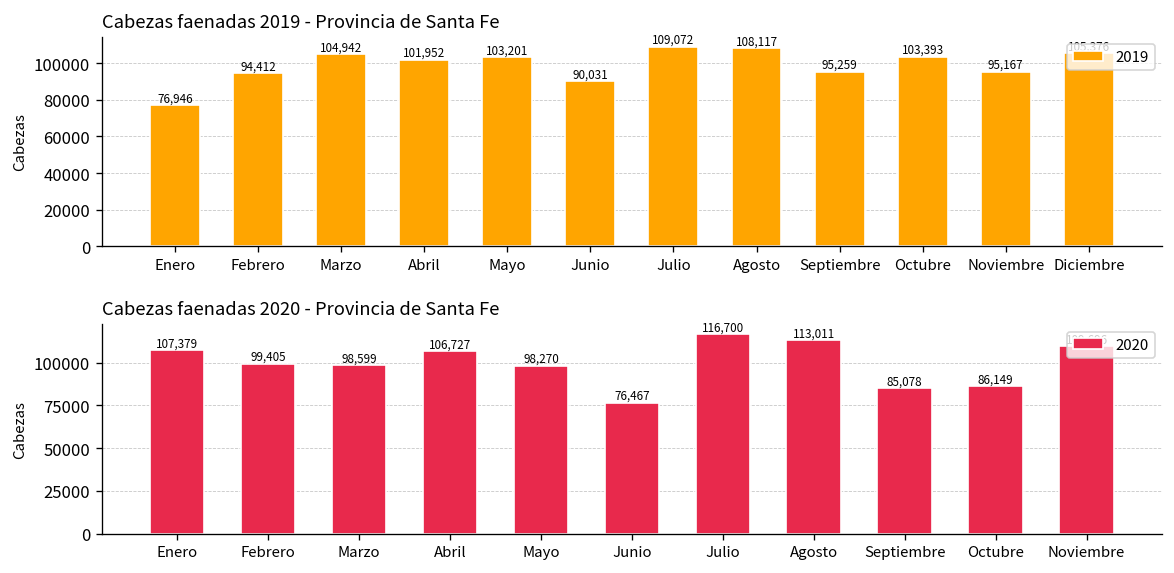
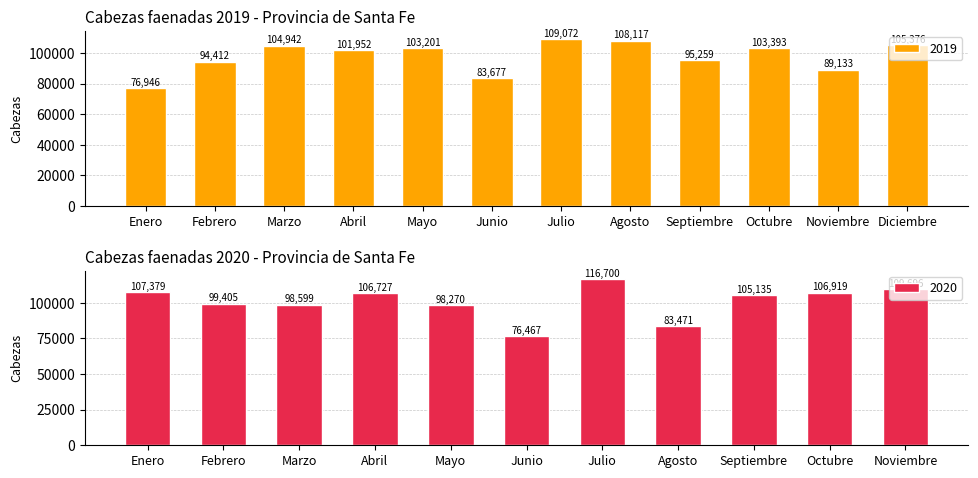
  {
    "Cabezas faenadas 2019 - Provincia de Santa Fe": {
      "Enero": "76,946",
      "Febrero": "94,412",
      "Marzo": "104,942",
      "Abril": "101,952",
      "Mayo": "103,201",
-     "Junio": "90,031",
+     "Junio": "83,677",
      "Julio": "109,072",
      "Agosto": "108,117",
      "Septiembre": "95,259",
      "Octubre": "103,393",
-     "Noviembre": "95,167"
+     "Noviembre": "89,133"
    },
    "Cabezas faenadas 2020 - Provincia de Santa Fe": {
      "Enero": "107,379",
      "Febrero": "99,405",
      "Marzo": "98,599",
      "Abril": "106,727",
      "Mayo": "98,270",
      "Junio": "76,467",
      "Julio": "116,700",
-     "Agosto": "113,011",
-     "Septiembre": "85,078",
-     "Octubre": "86,149"
+     "Agosto": "83,471",
+     "Septiembre": "105,135",
+     "Octubre": "106,919"
    }
  }
